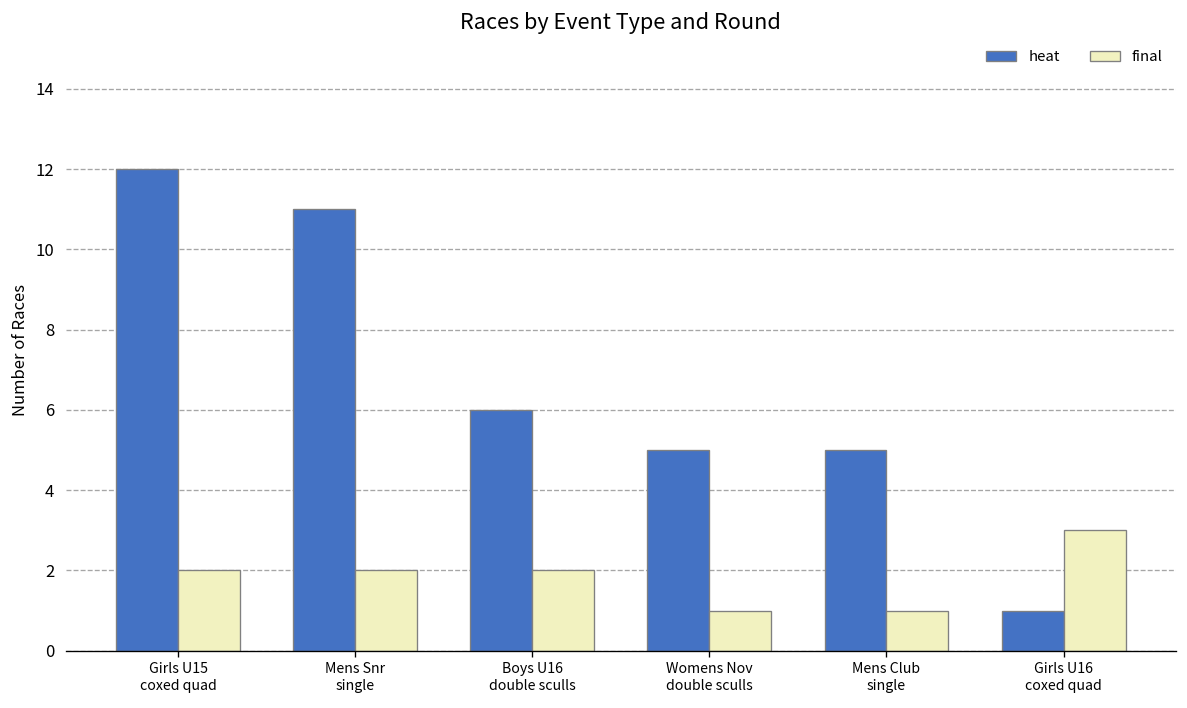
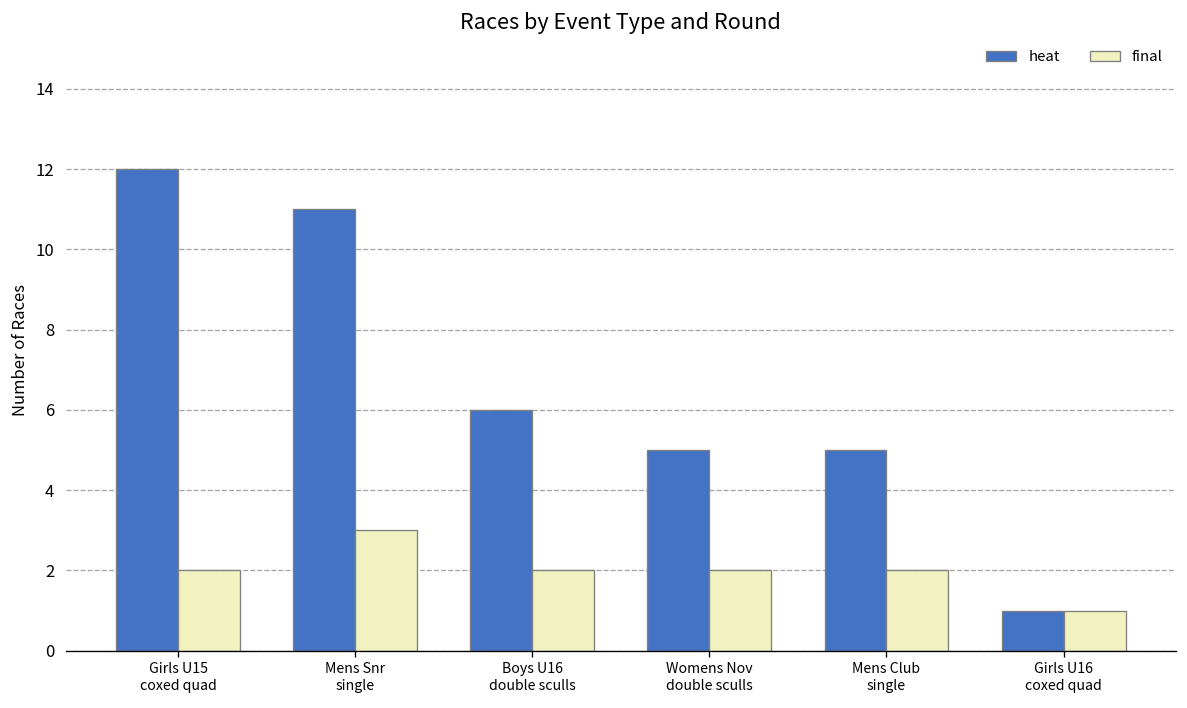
  {
    "heat": {
      "Girls U15 coxed quad": 12,
      "Mens Snr single": 11,
      "Boys U16 double sculls": 6,
      "Womens Nov double sculls": 5,
      "Mens Club single": 5,
      "Girls U16 coxed quad": 1
    },
    "final": {
      "Girls U15 coxed quad": 2,
-     "Mens Snr single": 2,
+     "Mens Snr single": 3,
      "Boys U16 double sculls": 2,
-     "Womens Nov double sculls": 1,
-     "Mens Club single": 1,
-     "Girls U16 coxed quad": 3
+     "Womens Nov double sculls": 2,
+     "Mens Club single": 2,
+     "Girls U16 coxed quad": 1
    }
  }
